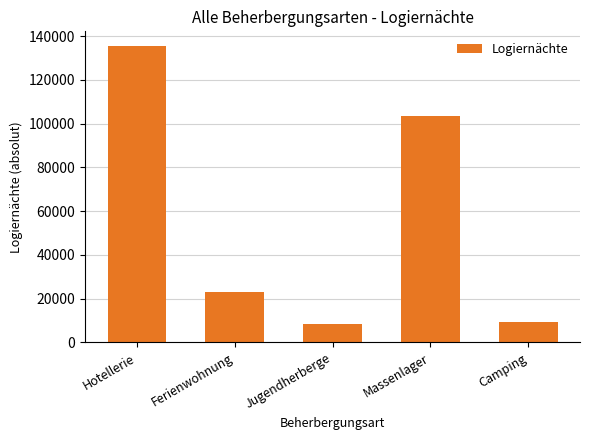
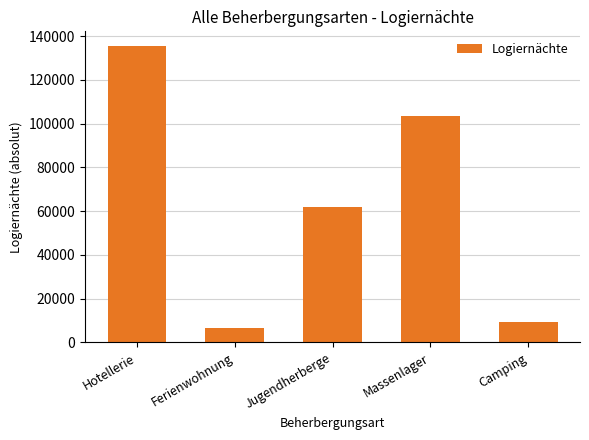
  {
    "Hotellerie": 135000,
-   "Ferienwohnung": 23000,
-   "Jugendherberge": 8000,
+   "Ferienwohnung": 7000,
+   "Jugendherberge": 62000,
    "Massenlager": 104000,
    "Camping": 9000
  }
